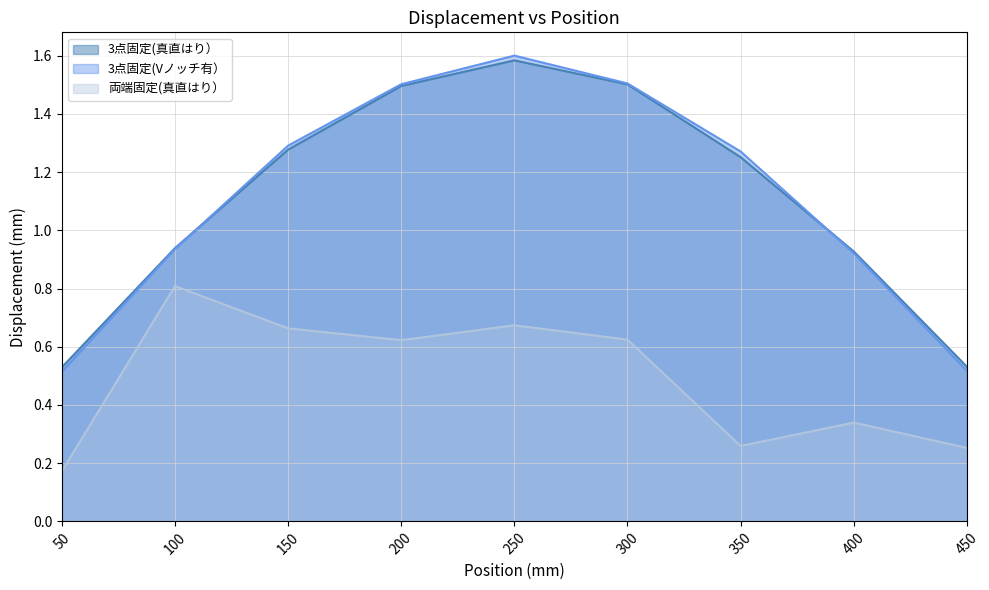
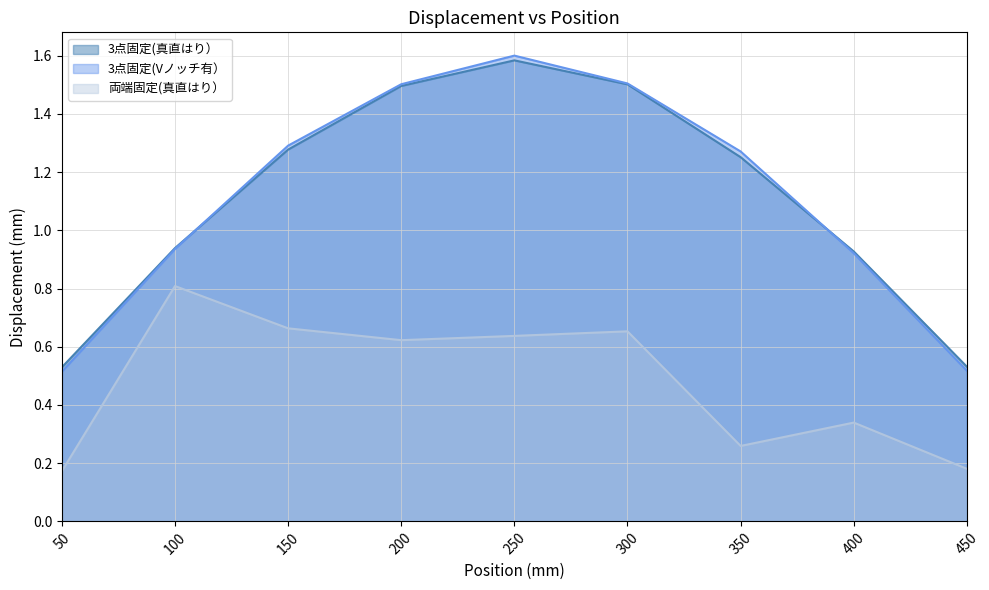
  {
    "両端固定(真直はり）": {
      "50": 0.17,
      "100": 0.81,
      "150": 0.66,
      "200": 0.62,
-     "250": 0.67,
-     "300": 0.62,
+     "250": 0.64,
+     "300": 0.65,
      "350": 0.26,
      "400": 0.34,
-     "450": 0.25
+     "450": 0.18
    }
  }
